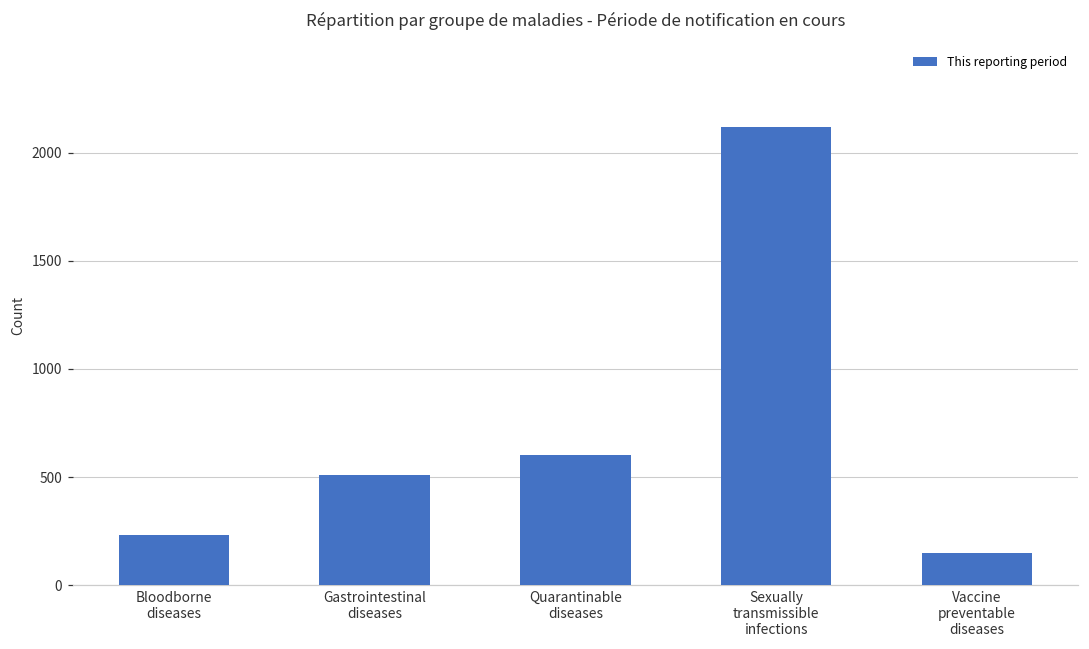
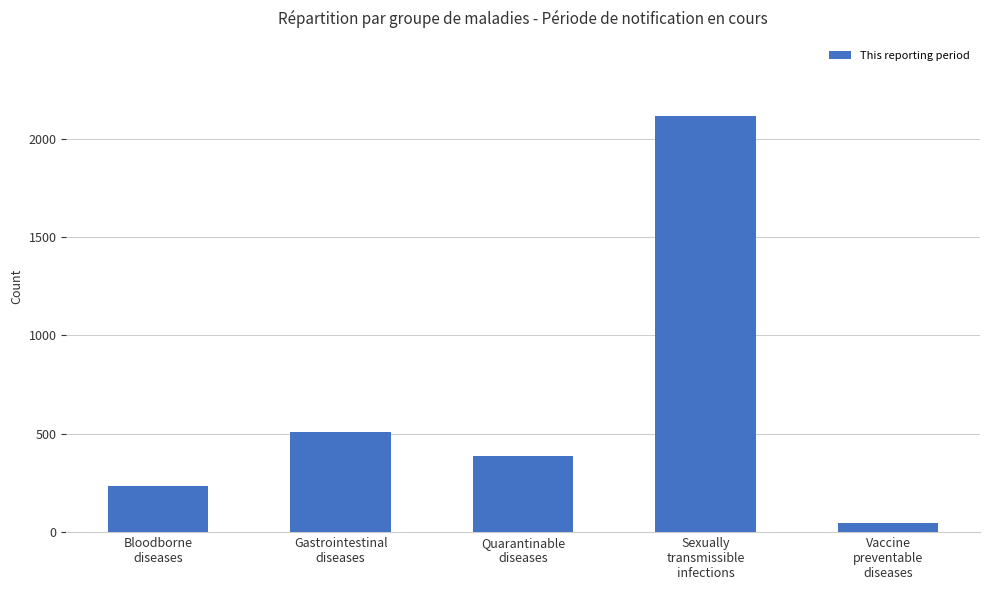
  {
    "Bloodborne diseases": 230,
    "Gastrointestinal diseases": 510,
-   "Quarantinable diseases": 600,
+   "Quarantinable diseases": 390,
    "Sexually transmissible infections": 2120,
-   "Vaccine preventable diseases": 150
+   "Vaccine preventable diseases": 40
  }
